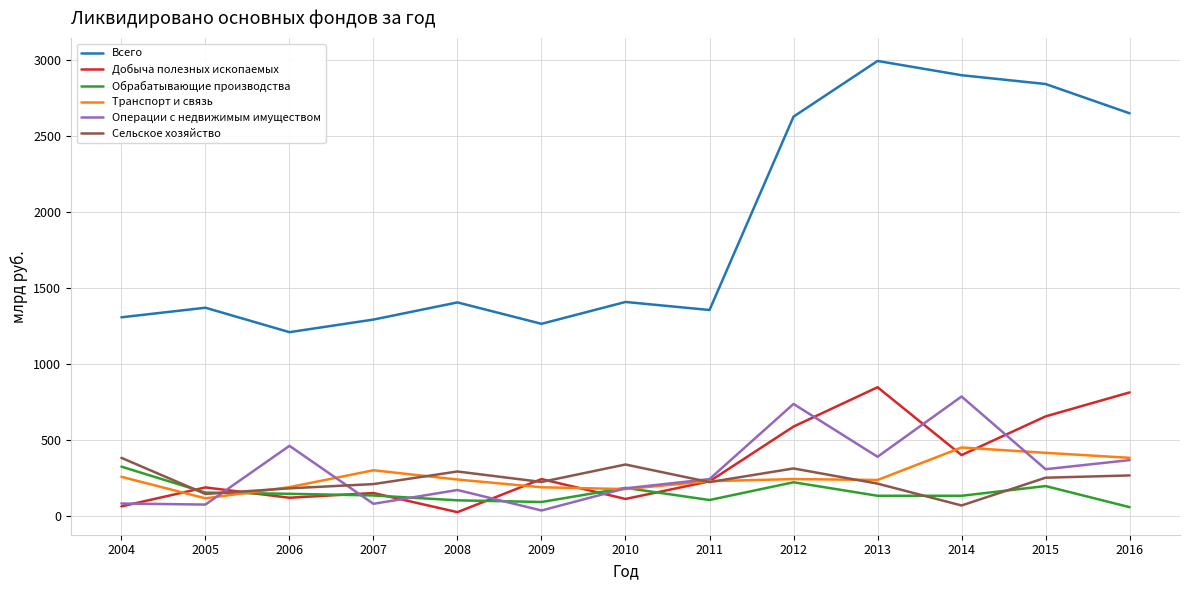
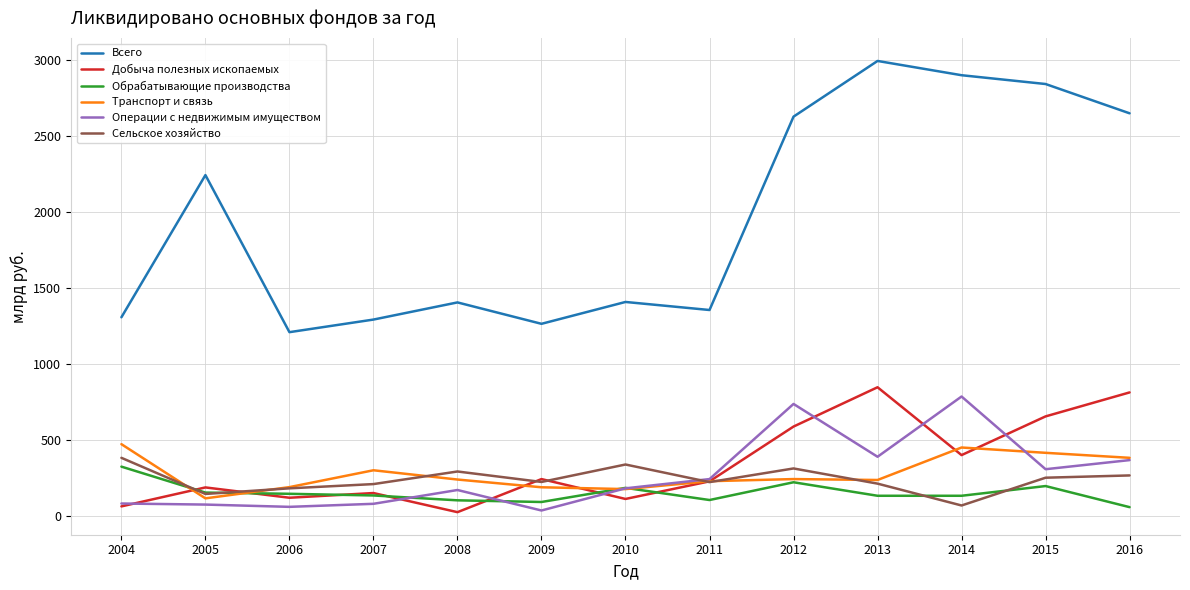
  {
    "Всего": {
      "2004": 1310,
-     "2005": 1370,
+     "2005": 2240,
      "2006": 1210,
      "2007": 1290,
      "2008": 1410,
      "2009": 1260,
      "2010": 1410,
      "2011": 1360,
      "2012": 2630,
      "2013": 3000,
      "2014": 2900,
      "2015": 2840,
      "2016": 2650
    },
    "Добыча полезных ископаемых": {
      "2004": 60,
      "2005": 190,
      "2006": 120,
      "2008": 20,
      "2009": 240,
      "2010": 110,
      "2012": 590,
      "2013": 850,
      "2014": 400,
      "2015": 650,
      "2016": 810
    },
    "Обрабатывающие производства": {
      "2004": 320,
      "2006": 140,
      "2008": 100,
      "2009": 90,
      "2011": 100,
      "2012": 220,
      "2013": 130,
      "2014": 130,
      "2015": 200,
      "2016": 60
    },
    "Транспорт и связь": {
-     "2004": 260,
+     "2004": 470,
      "2005": 110,
      "2007": 300,
      "2008": 240,
      "2009": 190,
      "2012": 240,
      "2013": 240,
      "2014": 450,
      "2015": 410
    },
    "Операции с недвижимым имуществом": {
      "2004": 80,
      "2005": 70,
-     "2006": 460,
+     "2006": 60,
      "2007": 80,
      "2008": 170,
      "2009": 30,
      "2012": 740,
      "2013": 390,
      "2014": 790,
      "2015": 310
    },
    "Сельское хозяйство": {
      "2004": 380,
      "2007": 210,
      "2008": 290,
      "2009": 220,
      "2010": 340,
      "2012": 310,
      "2013": 210,
      "2014": 70,
      "2015": 250,
      "2016": 270
    }
  }
